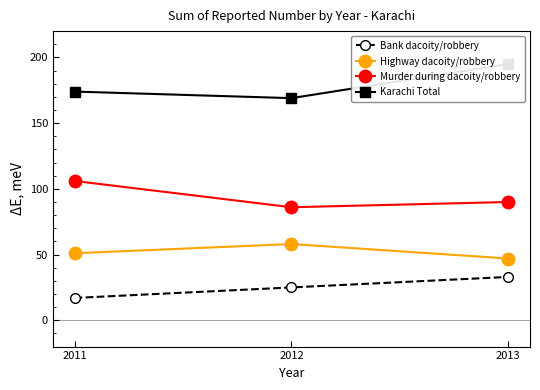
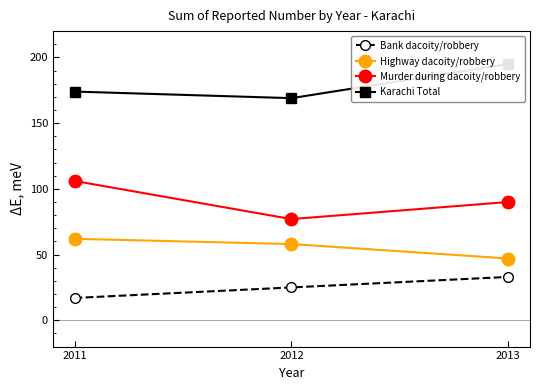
  {
    "Highway dacoity/robbery": {
-     "2011": 51,
+     "2011": 62,
      "2012": 58,
      "2013": 47
    },
    "Murder during dacoity/robbery": {
      "2011": 106,
-     "2012": 86,
+     "2012": 77,
      "2013": 90
    }
  }
